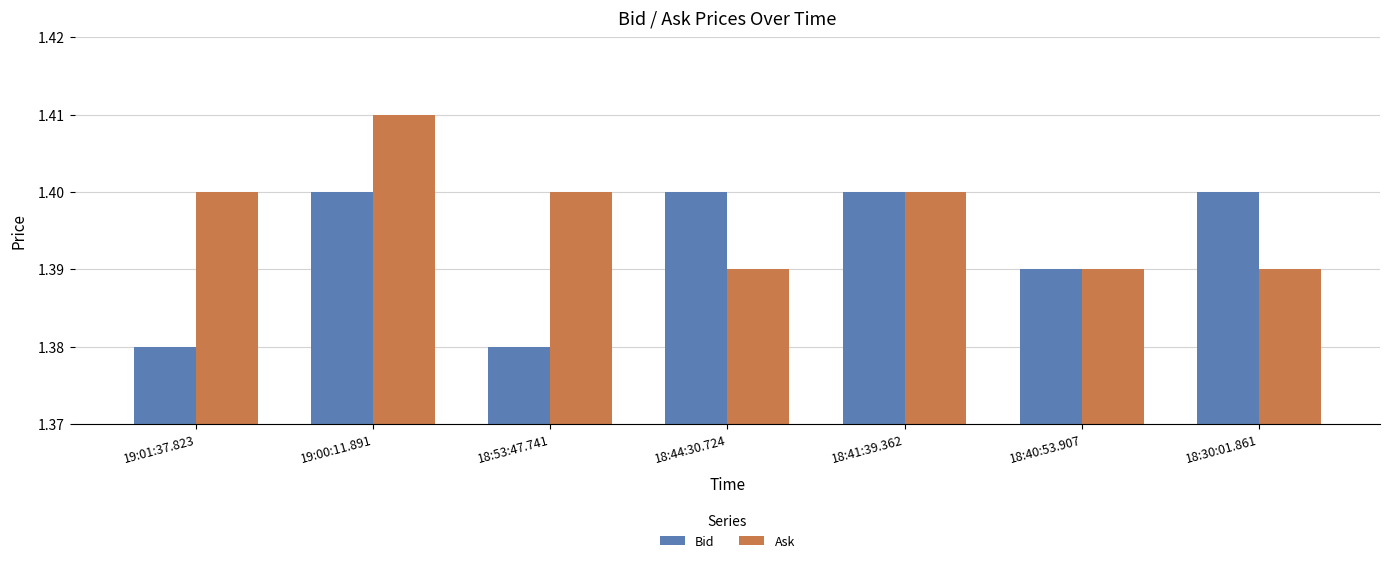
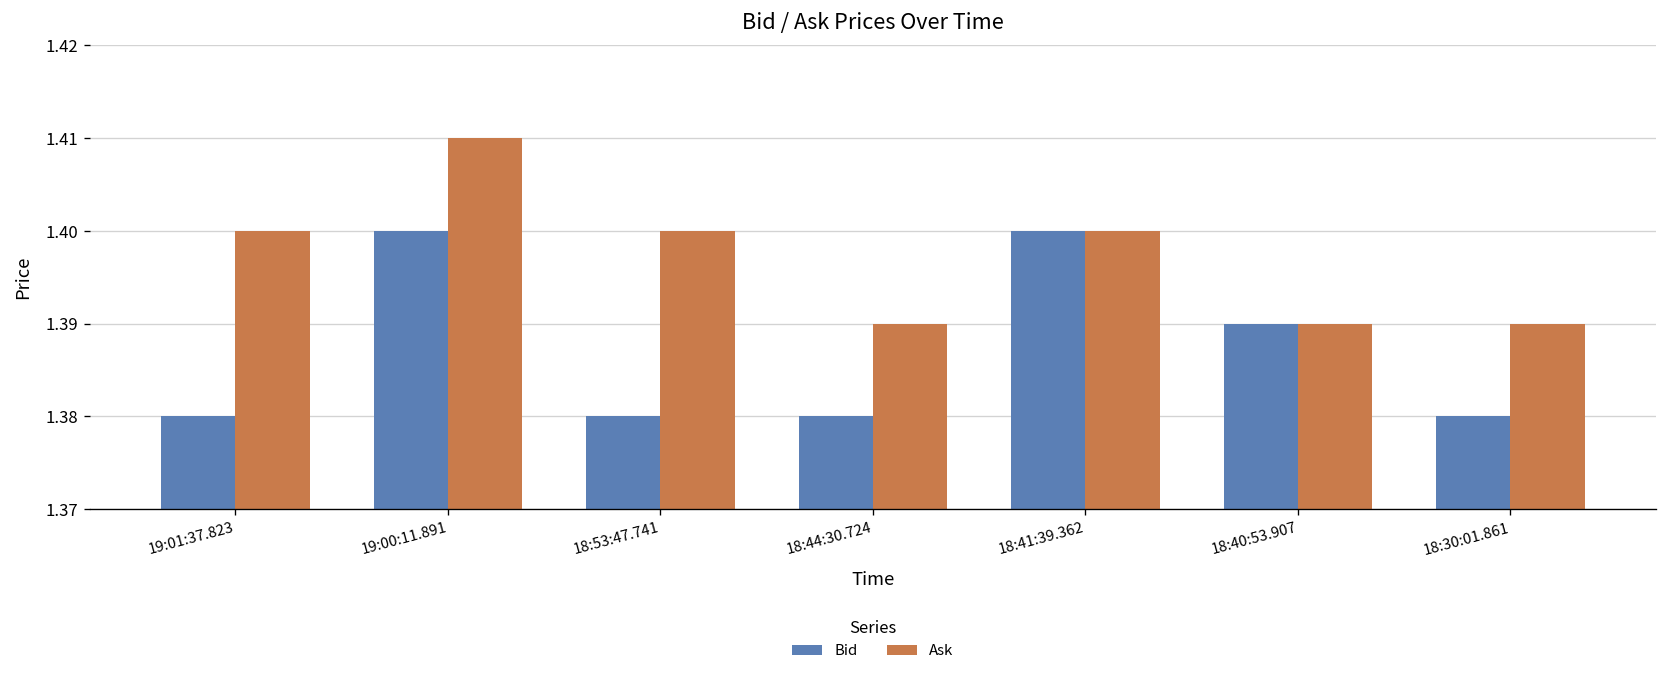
  {
    "Bid": {
      "19:01:37.823": 1.38,
      "19:00:11.891": 1.40,
      "18:53:47.741": 1.38,
-     "18:44:30.724": 1.40,
+     "18:44:30.724": 1.38,
      "18:41:39.362": 1.40,
      "18:40:53.907": 1.39,
-     "18:30:01.861": 1.40
+     "18:30:01.861": 1.38
    },
    "Ask": {
      "19:01:37.823": 1.40,
      "19:00:11.891": 1.41,
      "18:53:47.741": 1.40,
      "18:44:30.724": 1.39,
      "18:41:39.362": 1.40,
      "18:40:53.907": 1.39,
      "18:30:01.861": 1.39
    }
  }
